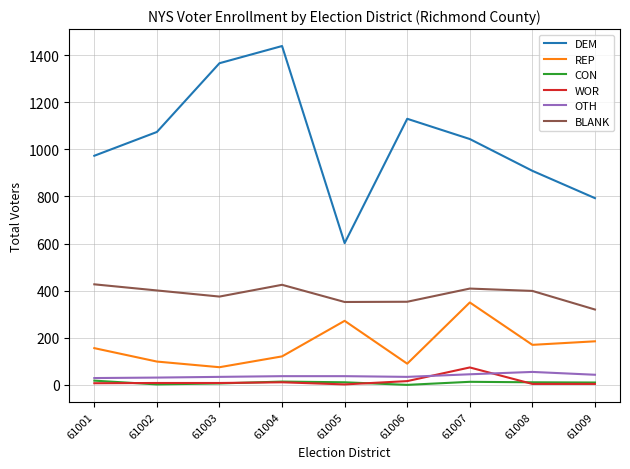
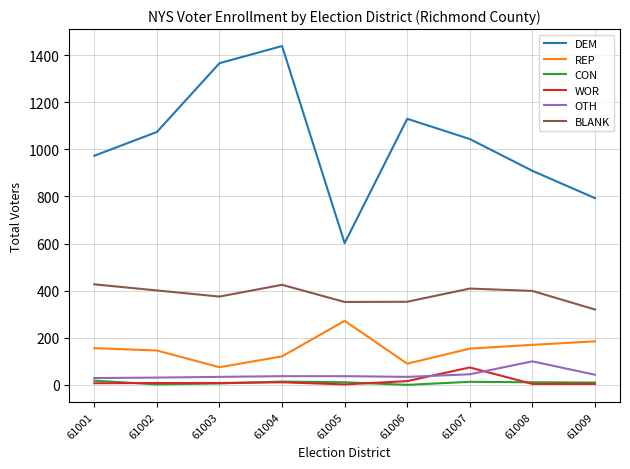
  {
    "DEM": {
      "61001": 970,
      "61002": 1070,
      "61003": 1370,
      "61004": 1440,
      "61005": 600,
      "61006": 1130,
      "61007": 1040,
      "61008": 910,
      "61009": 790
    },
    "REP": {
      "61001": 160,
-     "61002": 100,
+     "61002": 150,
      "61003": 80,
      "61004": 120,
      "61005": 270,
      "61006": 90,
-     "61007": 350,
+     "61007": 150,
      "61008": 170,
      "61009": 190
    },
    "CON": {
      "61001": 20,
      "61006": 0,
      "61007": 10
    },
    "WOR": {
      "61001": 10,
      "61006": 20,
      "61007": 70
    },
    "OTH": {
      "61001": 30,
      "61002": 30,
      "61003": 30,
      "61004": 40,
      "61005": 40,
      "61006": 30,
      "61007": 50,
-     "61008": 60,
+     "61008": 100,
      "61009": 40
    },
    "BLANK": {
      "61001": 430,
      "61002": 400,
      "61003": 380,
      "61004": 430,
      "61005": 350,
      "61006": 350,
      "61007": 410,
      "61008": 400,
      "61009": 320
    }
  }
